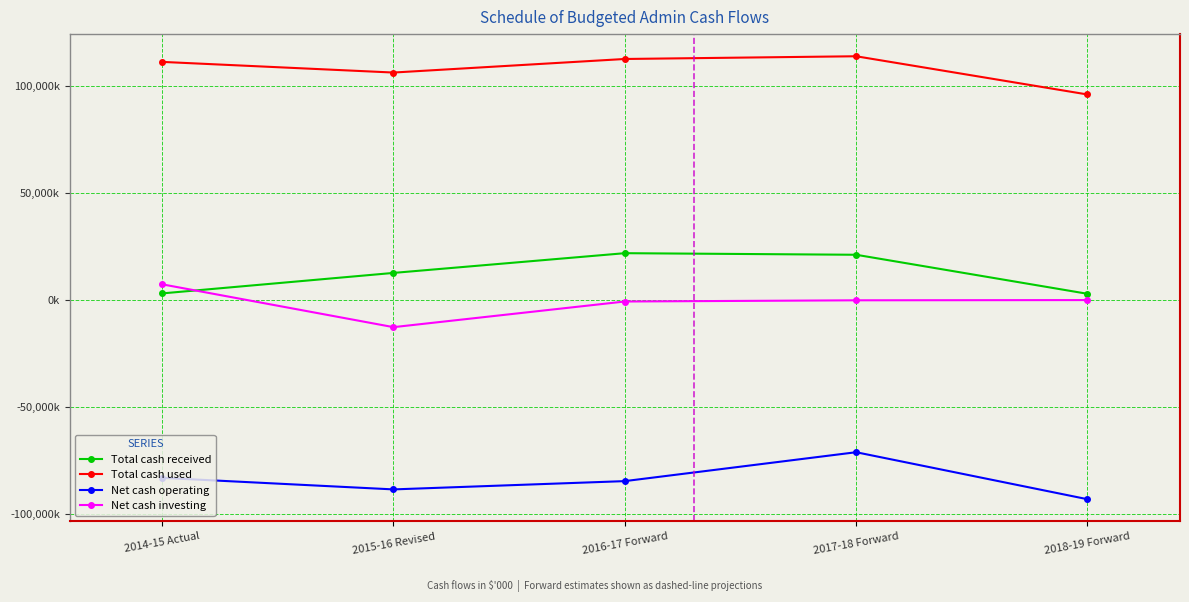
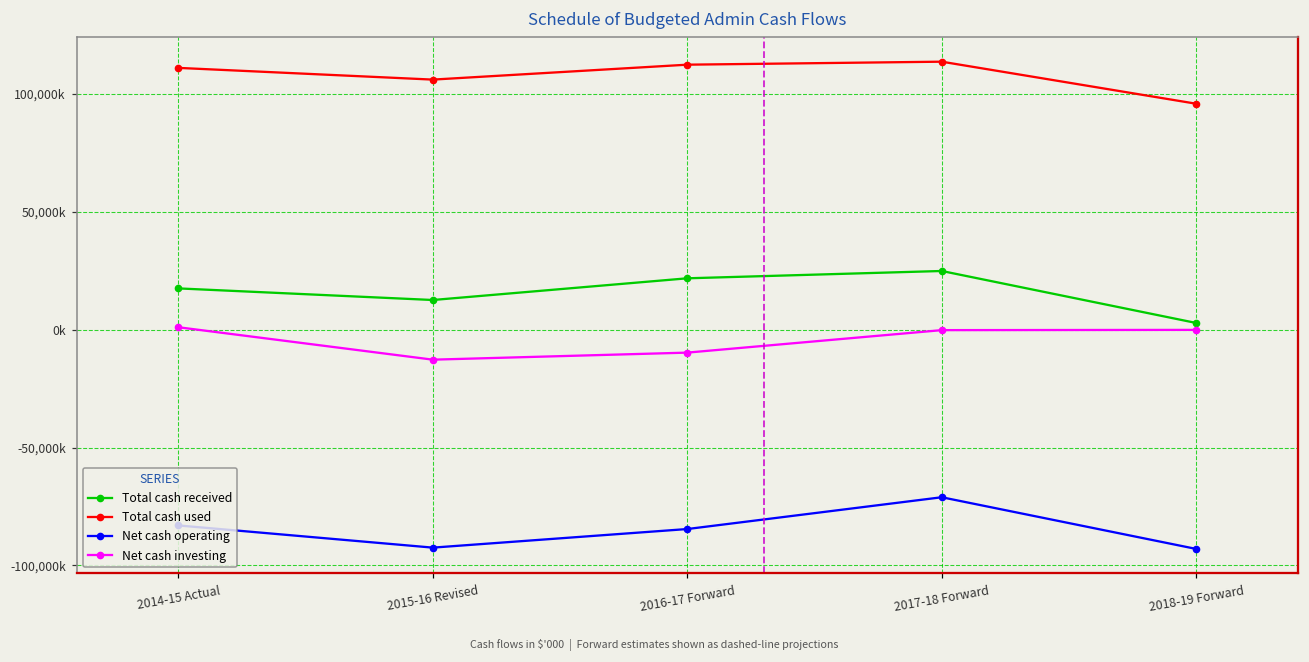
  {
    "Total cash received": {
-     "2014-15 Actual": "3,000,000",
+     "2014-15 Actual": "18,000,000",
      "2015-16 Revised": "13,000,000",
      "2016-17 Forward": "22,000,000",
-     "2017-18 Forward": "21,000,000",
+     "2017-18 Forward": "25,000,000",
      "2018-19 Forward": "3,000,000"
    },
    "Total cash used": {
      "2014-15 Actual": "111,000,000",
      "2015-16 Revised": "106,000,000",
      "2016-17 Forward": "112,000,000",
      "2017-18 Forward": "114,000,000",
      "2018-19 Forward": "96,000,000"
    },
    "Net cash operating": {
-     "2015-16 Revised": "-88,000,000",
+     "2015-16 Revised": "-92,000,000",
      "2016-17 Forward": "-85,000,000",
      "2017-18 Forward": "-71,000,000",
      "2018-19 Forward": "-93,000,000"
    },
    "Net cash investing": {
-     "2014-15 Actual": "7,000,000",
+     "2014-15 Actual": "1,000,000",
      "2015-16 Revised": "-13,000,000",
-     "2016-17 Forward": "-1,000,000",
+     "2016-17 Forward": "-10,000,000",
      "2017-18 Forward": "0",
      "2018-19 Forward": "0"
    }
  }
